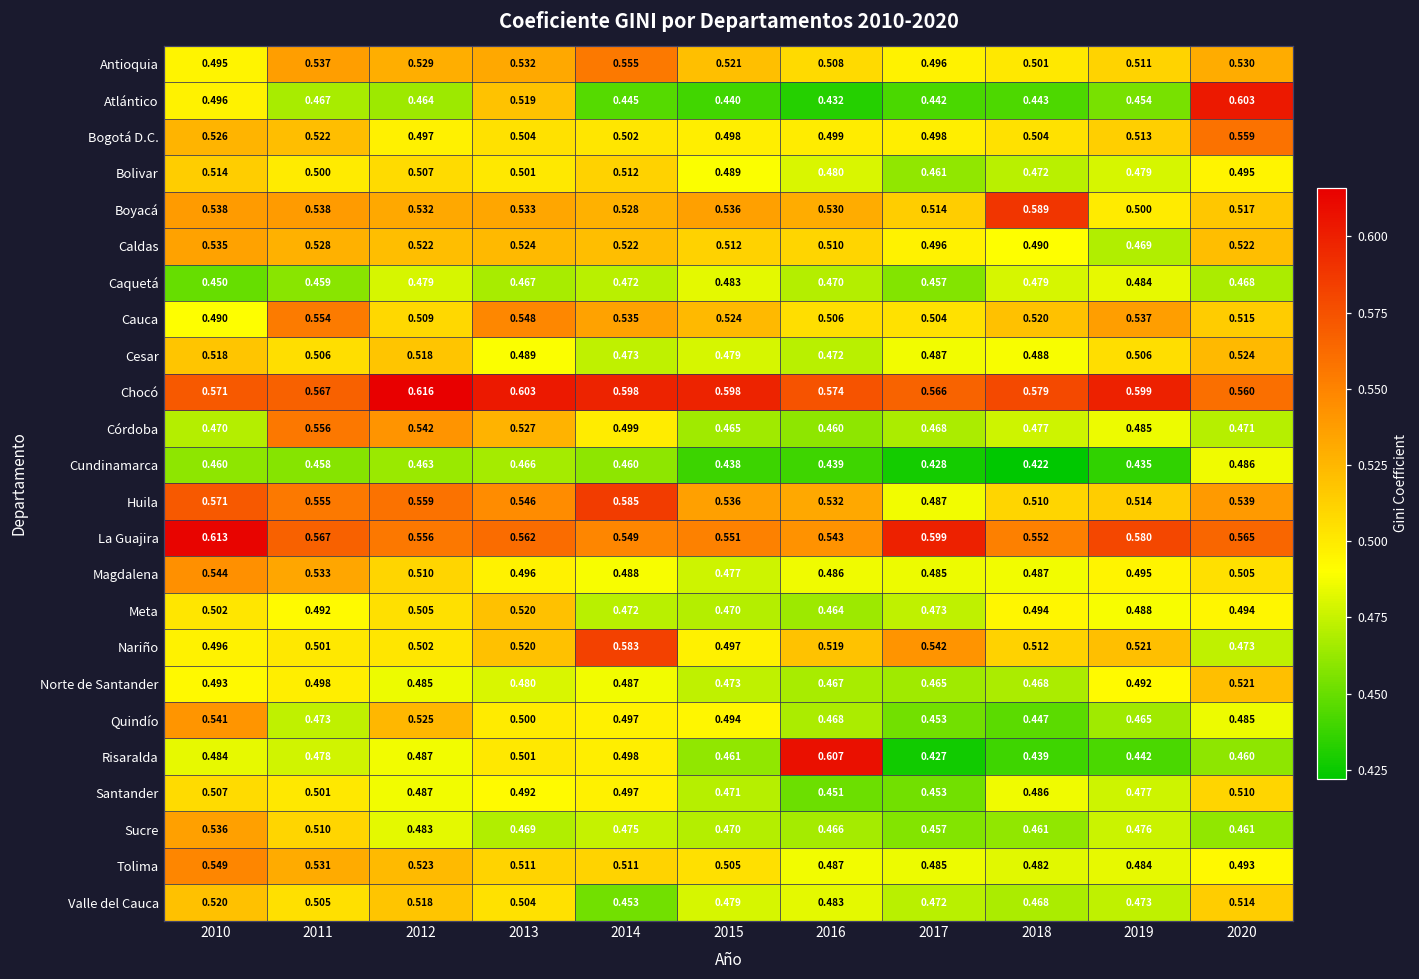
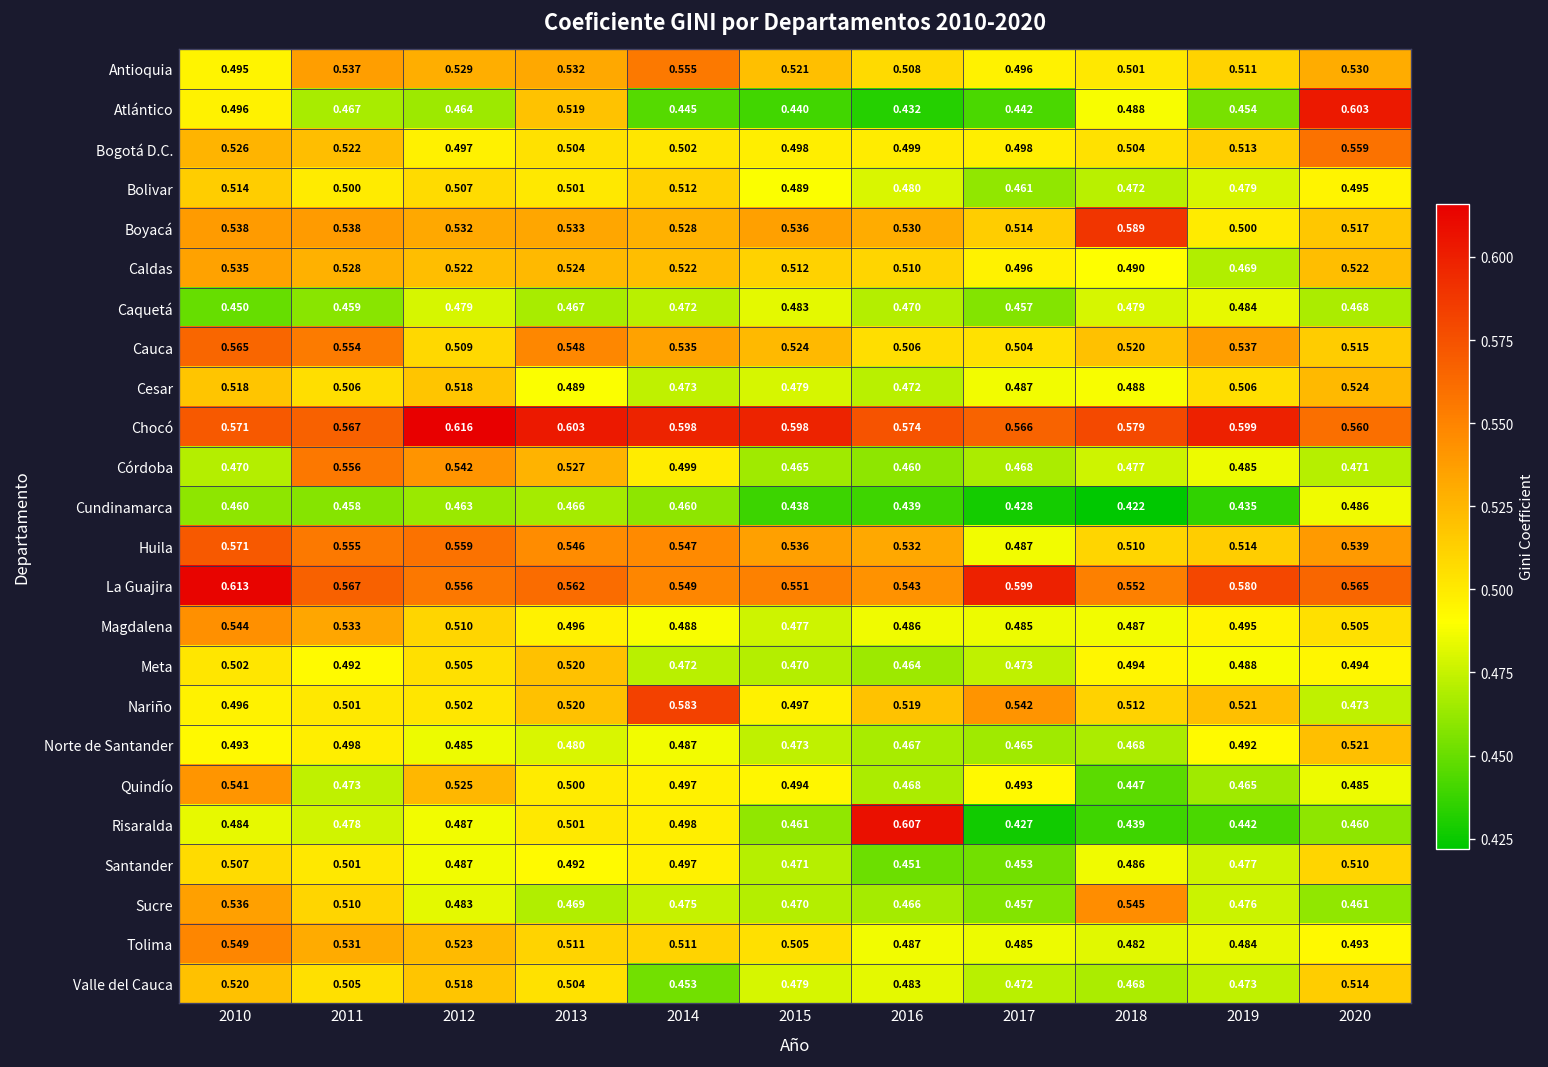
  {
    "Atlántico": {
      "2010": 0.496,
      "2011": 0.467,
      "2012": 0.464,
      "2013": 0.519,
      "2014": 0.445,
      "2015": 0.440,
      "2016": 0.432,
      "2017": 0.442,
-     "2018": 0.443,
+     "2018": 0.488,
      "2019": 0.454,
      "2020": 0.603
    },
    "Cauca": {
-     "2010": 0.490,
+     "2010": 0.565,
      "2011": 0.554,
      "2012": 0.509,
      "2013": 0.548,
      "2014": 0.535,
      "2015": 0.524,
      "2016": 0.506,
      "2017": 0.504,
      "2018": 0.520,
      "2019": 0.537,
      "2020": 0.515
    },
    "Huila": {
      "2010": 0.571,
      "2011": 0.555,
      "2012": 0.559,
      "2013": 0.546,
-     "2014": 0.585,
+     "2014": 0.547,
      "2015": 0.536,
      "2016": 0.532,
      "2017": 0.487,
      "2018": 0.510,
      "2019": 0.514,
      "2020": 0.539
    },
    "Quindío": {
      "2010": 0.541,
      "2011": 0.473,
      "2012": 0.525,
      "2013": 0.500,
      "2014": 0.497,
      "2015": 0.494,
      "2016": 0.468,
-     "2017": 0.453,
+     "2017": 0.493,
      "2018": 0.447,
      "2019": 0.465,
      "2020": 0.485
    },
    "Sucre": {
      "2010": 0.536,
      "2011": 0.510,
      "2012": 0.483,
      "2013": 0.469,
      "2014": 0.475,
      "2015": 0.470,
      "2016": 0.466,
      "2017": 0.457,
-     "2018": 0.461,
+     "2018": 0.545,
      "2019": 0.476,
      "2020": 0.461
    }
  }
